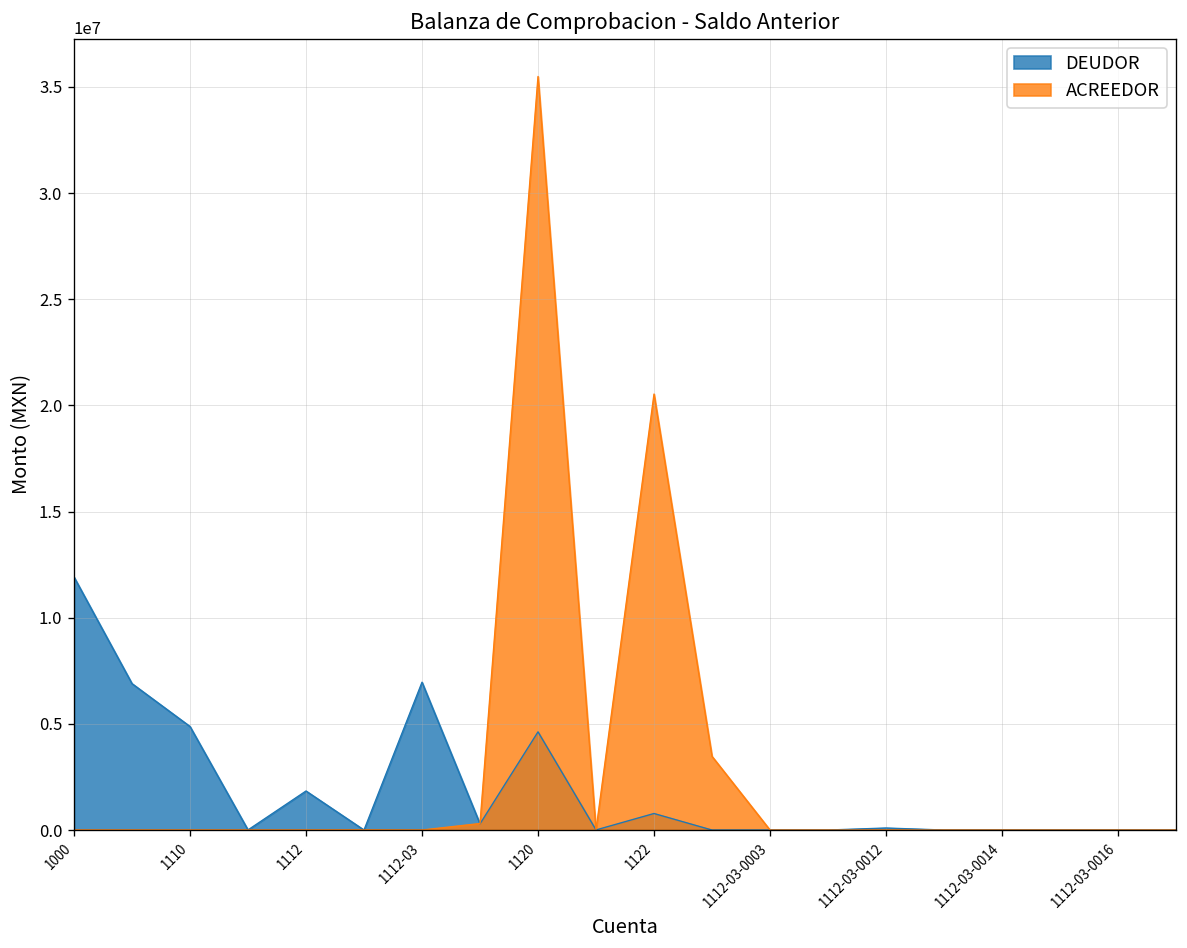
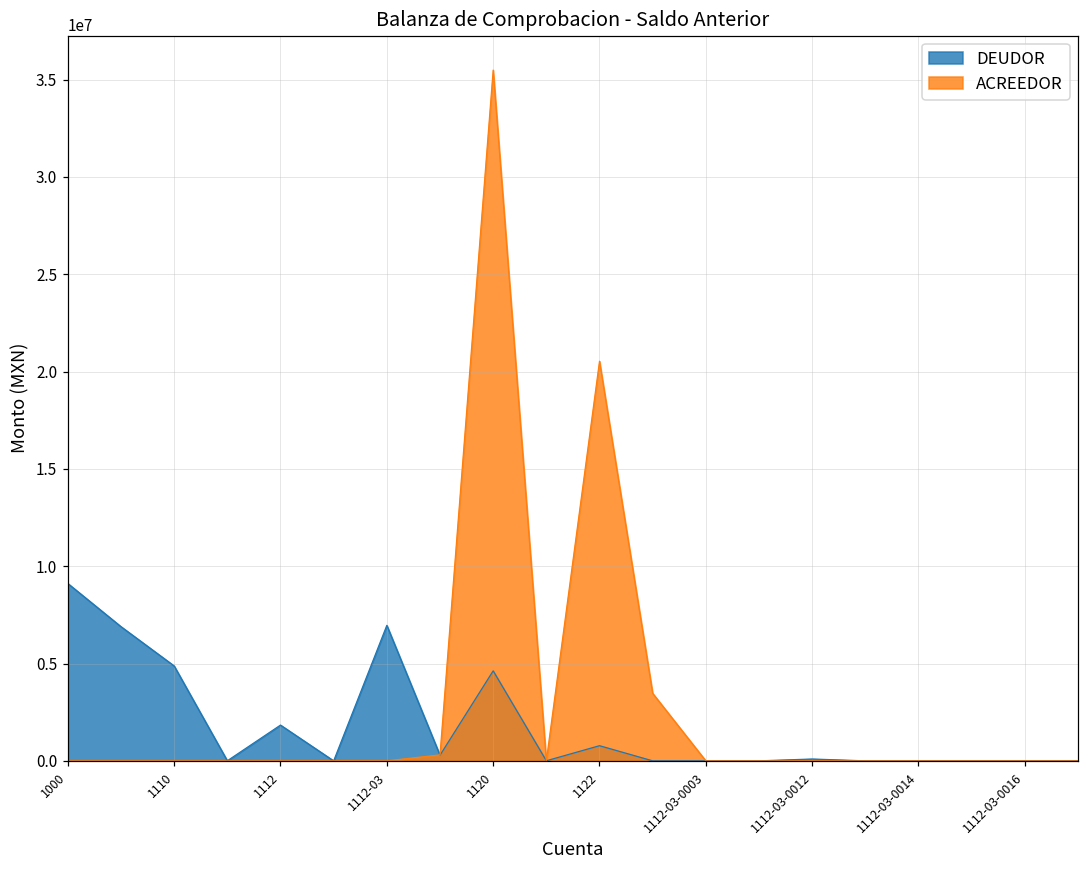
  {
    "DEUDOR": {
-     "1000": 11900000,
+     "1000": 9100000,
      "1110": 4900000,
      "1112": 1800000,
      "1112-03": 7000000,
      "1120": 4600000,
      "1122": 800000
    },
    "ACREEDOR": {
      "1000": 0,
      "1110": 0,
      "1112": 0,
      "1112-03": 0,
      "1120": 35500000,
      "1122": 20500000
    }
  }
